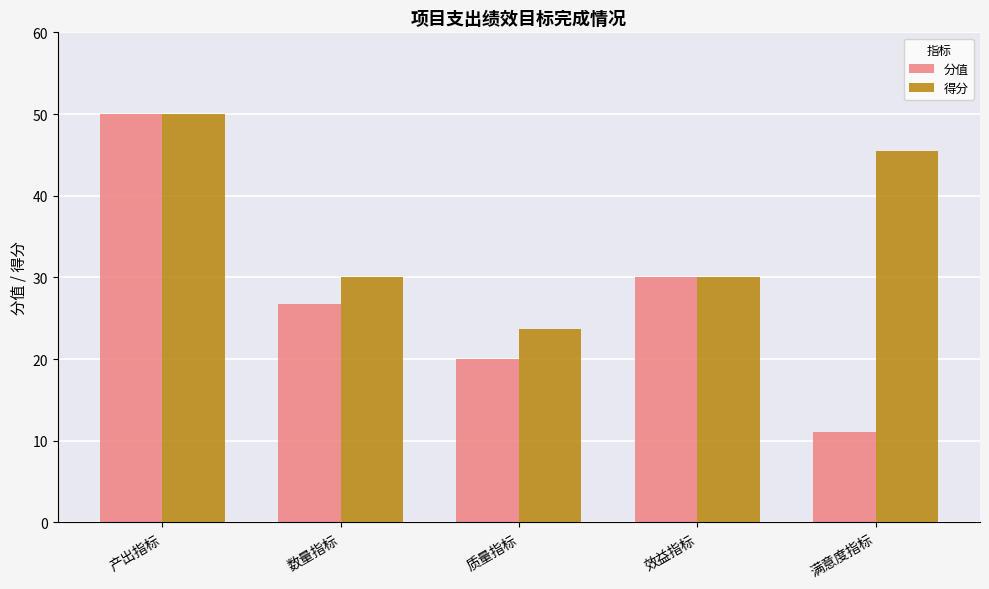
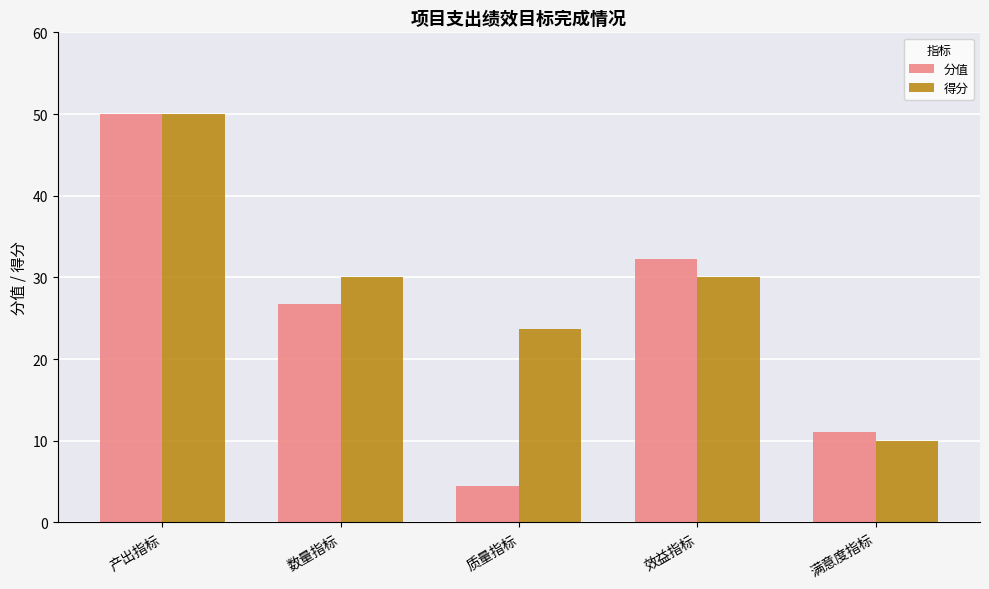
  {
    "分值": {
      "产出指标": 50,
      "数量指标": 27,
-     "质量指标": 20,
-     "效益指标": 30,
+     "质量指标": 5,
+     "效益指标": 32,
      "满意度指标": 11
    },
    "得分": {
      "产出指标": 50,
      "数量指标": 30,
      "质量指标": 24,
      "效益指标": 30,
-     "满意度指标": 46
+     "满意度指标": 10
    }
  }
